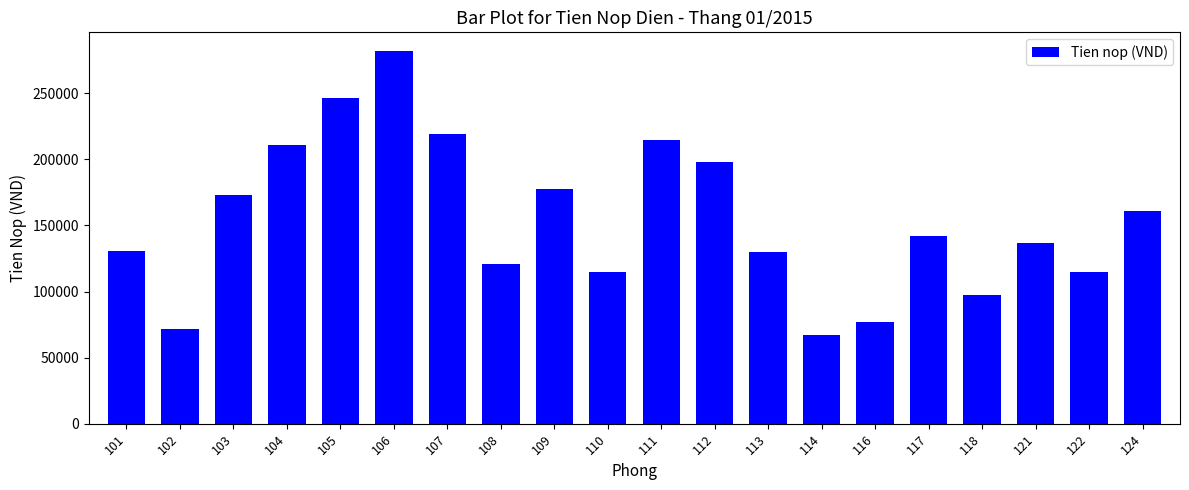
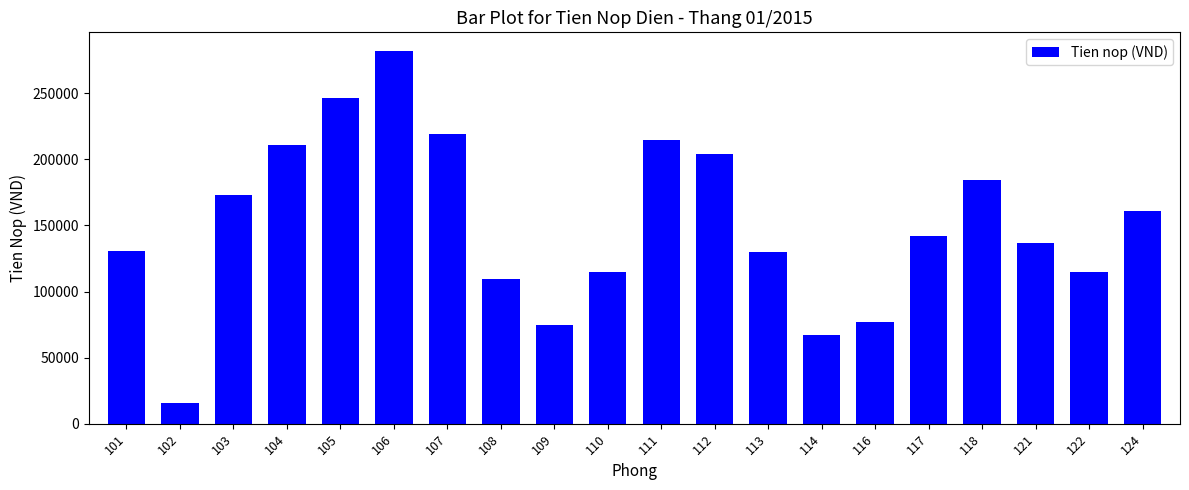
  {
    "101": 131000,
-   "102": 72000,
+   "102": 16000,
    "103": 173000,
    "104": 211000,
    "105": 247000,
    "106": 282000,
    "107": 219000,
-   "108": 121000,
-   "109": 178000,
+   "108": 109000,
+   "109": 75000,
    "110": 115000,
    "111": 215000,
-   "112": 198000,
+   "112": 204000,
    "113": 130000,
    "114": 67000,
    "116": 77000,
    "117": 142000,
-   "118": 97000,
+   "118": 184000,
    "121": 137000,
    "122": 115000,
    "124": 161000
  }
